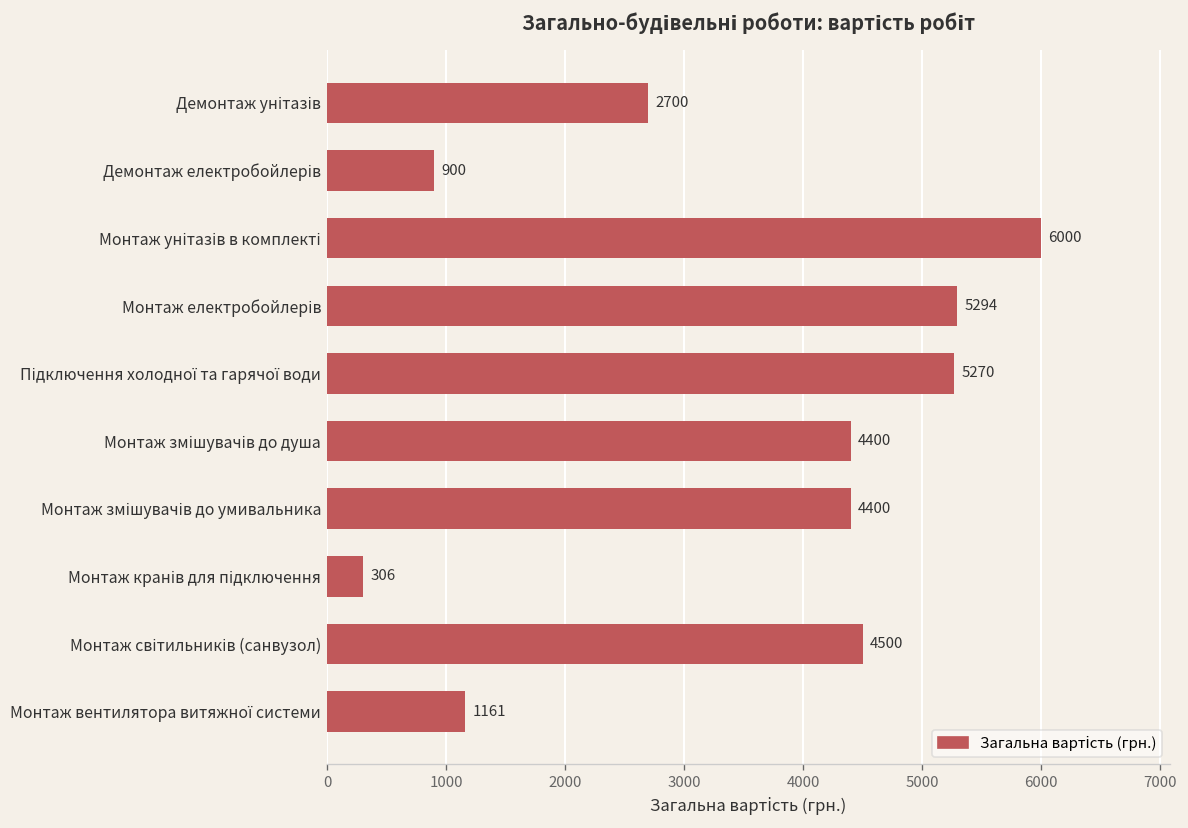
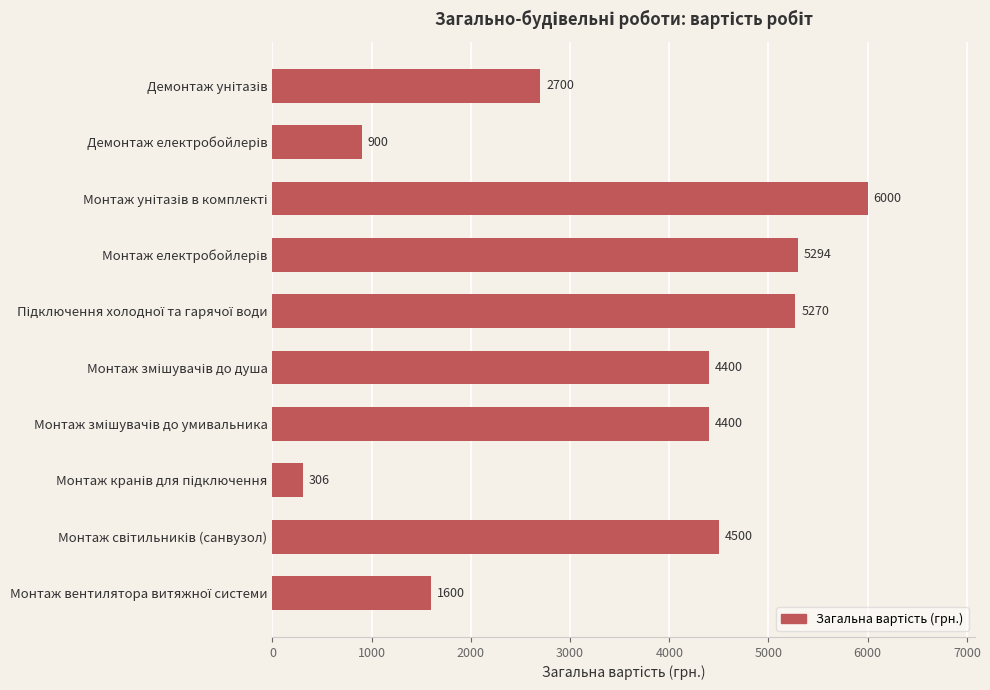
  {
    "Демонтаж унітазів": 2700,
    "Демонтаж електробойлерів": 900,
    "Монтаж унітазів в комплекті": 6000,
    "Монтаж електробойлерів": 5294,
    "Підключення холодної та гарячої води": 5270,
    "Монтаж змішувачів до душа": 4400,
    "Монтаж змішувачів до умивальника": 4400,
    "Монтаж кранів для підключення": 306,
    "Монтаж світильників (санвузол)": 4500,
-   "Монтаж вентилятора витяжної системи": 1161
+   "Монтаж вентилятора витяжної системи": 1600
  }
